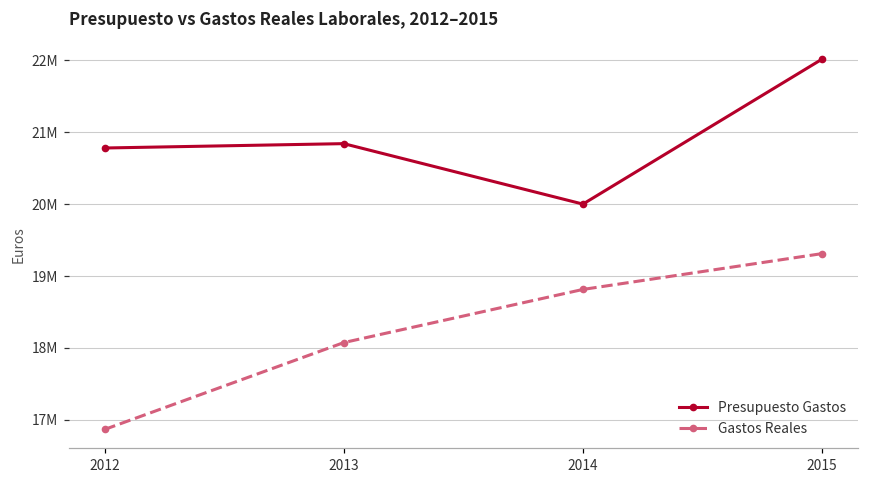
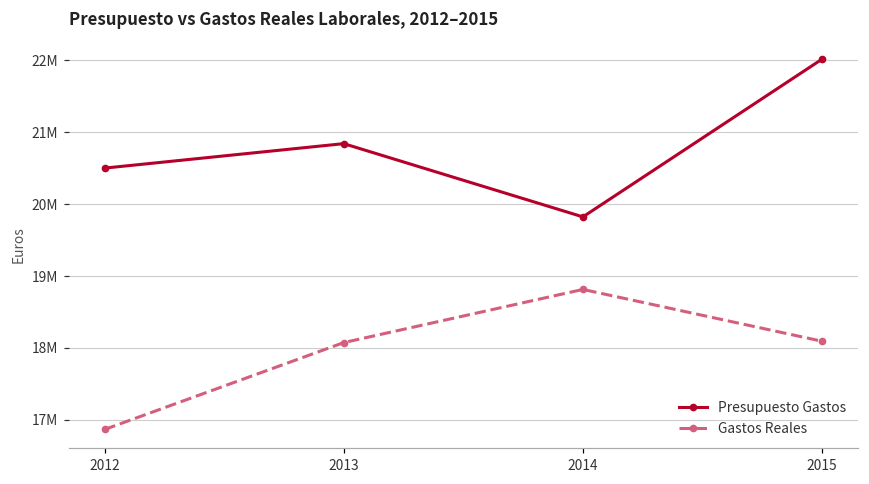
  {
    "Presupuesto Gastos": {
-     "2012": 20800000,
+     "2012": 20500000,
      "2013": 20800000,
-     "2014": 20000000,
+     "2014": 19800000,
      "2015": 22000000
    },
    "Gastos Reales": {
      "2012": 16900000,
      "2013": 18100000,
      "2014": 18800000,
-     "2015": 19300000
+     "2015": 18100000
    }
  }
